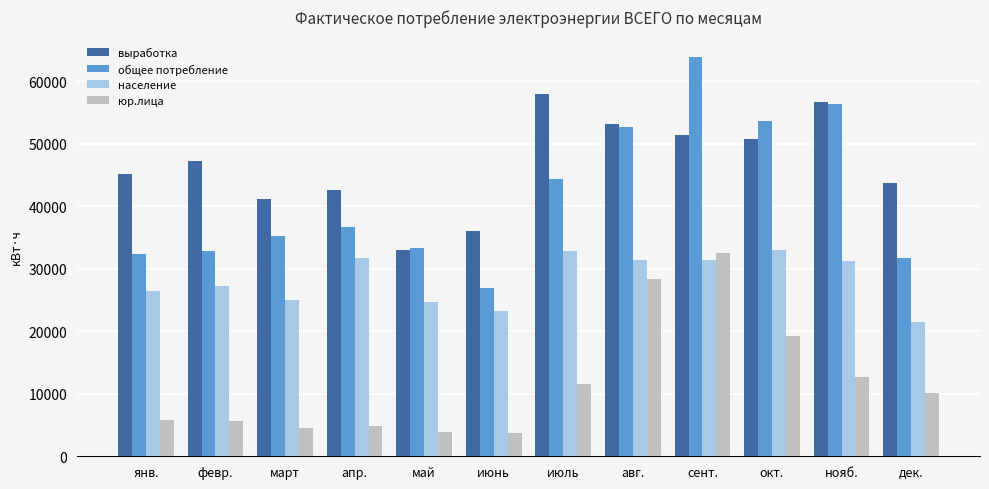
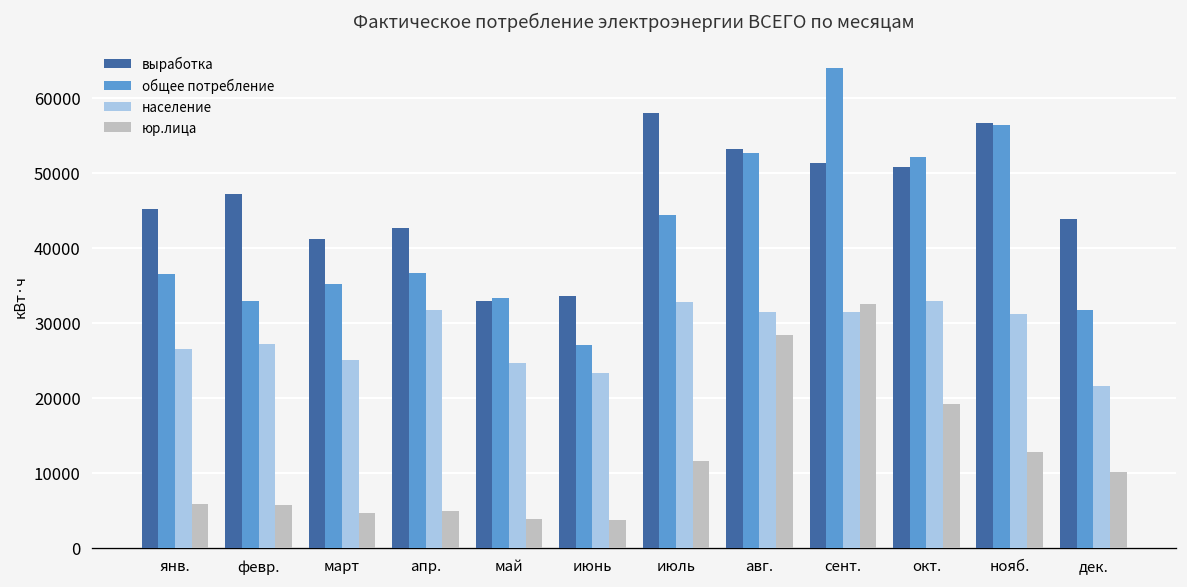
  {
    "выработка": {
      "янв.": 45000,
      "февр.": 47000,
      "март": 41000,
      "апр.": 43000,
      "май": 33000,
-     "июнь": 36000,
+     "июнь": 34000,
      "июль": 58000,
      "авг.": 53000,
      "сент.": 51000,
      "окт.": 51000,
      "нояб.": 57000,
      "дек.": 44000
    },
    "общее потребление": {
-     "янв.": 32000,
+     "янв.": 36000,
      "февр.": 33000,
      "март": 35000,
      "апр.": 37000,
      "май": 33000,
      "июнь": 27000,
      "июль": 44000,
      "авг.": 53000,
      "сент.": 64000,
-     "окт.": 54000,
+     "окт.": 52000,
      "нояб.": 56000,
      "дек.": 32000
    }
  }
